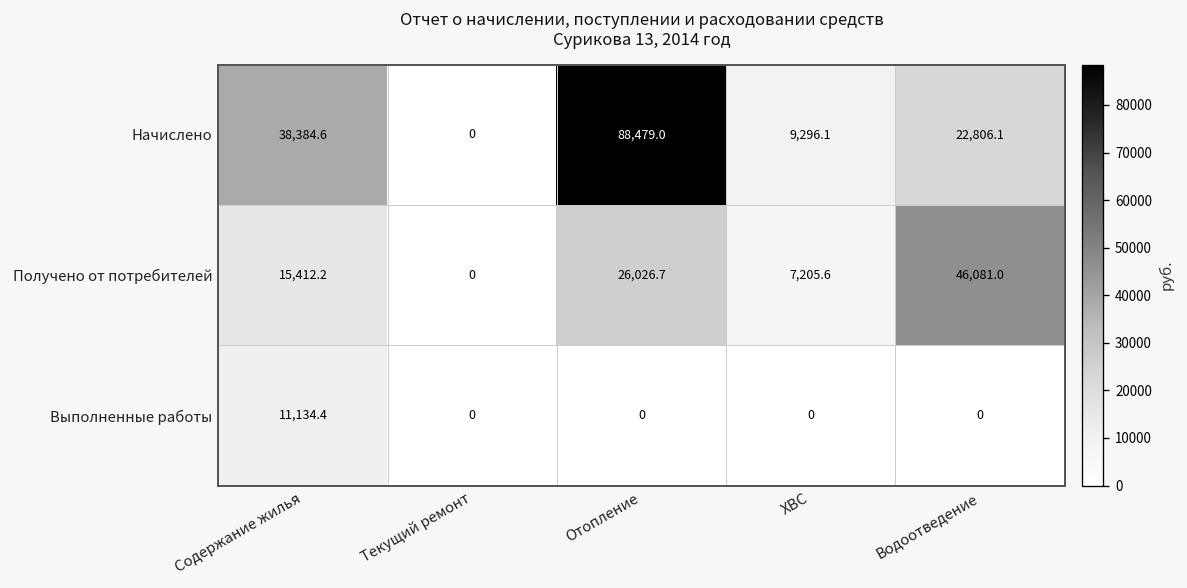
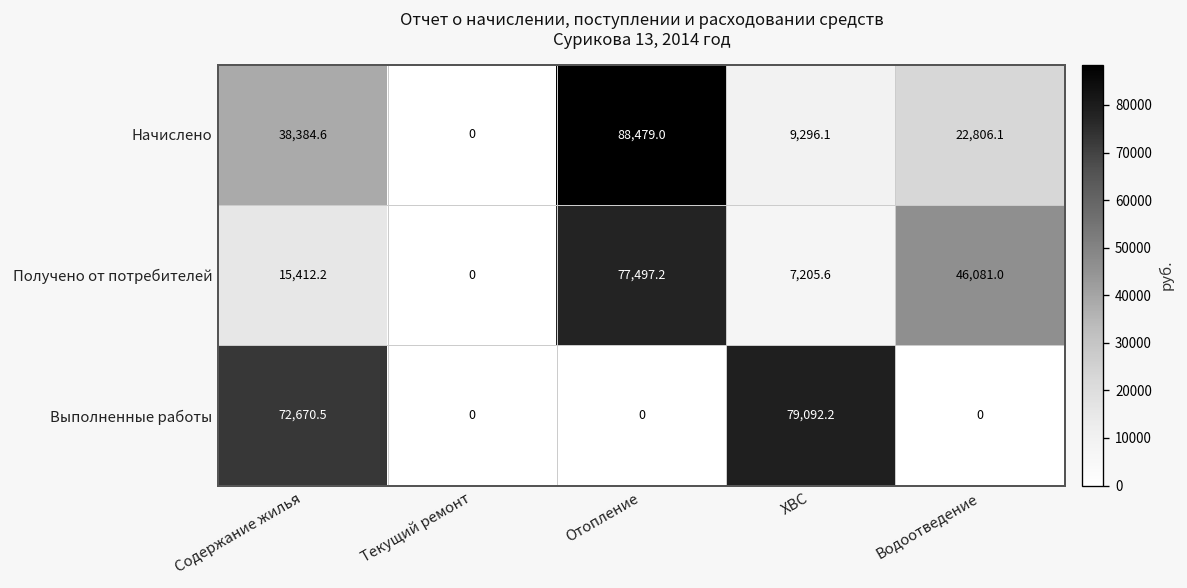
  {
    "Начислено": {
      "Содержание жилья": "38,384.6",
      "Текущий ремонт": "0",
      "Отопление": "88,479.0",
      "ХВС": "9,296.1",
      "Водоотведение": "22,806.1"
    },
    "Получено от потребителей": {
      "Содержание жилья": "15,412.2",
      "Текущий ремонт": "0",
-     "Отопление": "26,026.7",
+     "Отопление": "77,497.2",
      "ХВС": "7,205.6",
      "Водоотведение": "46,081.0"
    },
    "Выполненные работы": {
-     "Содержание жилья": "11,134.4",
+     "Содержание жилья": "72,670.5",
      "Текущий ремонт": "0",
      "Отопление": "0",
-     "ХВС": "0",
+     "ХВС": "79,092.2",
      "Водоотведение": "0"
    }
  }
